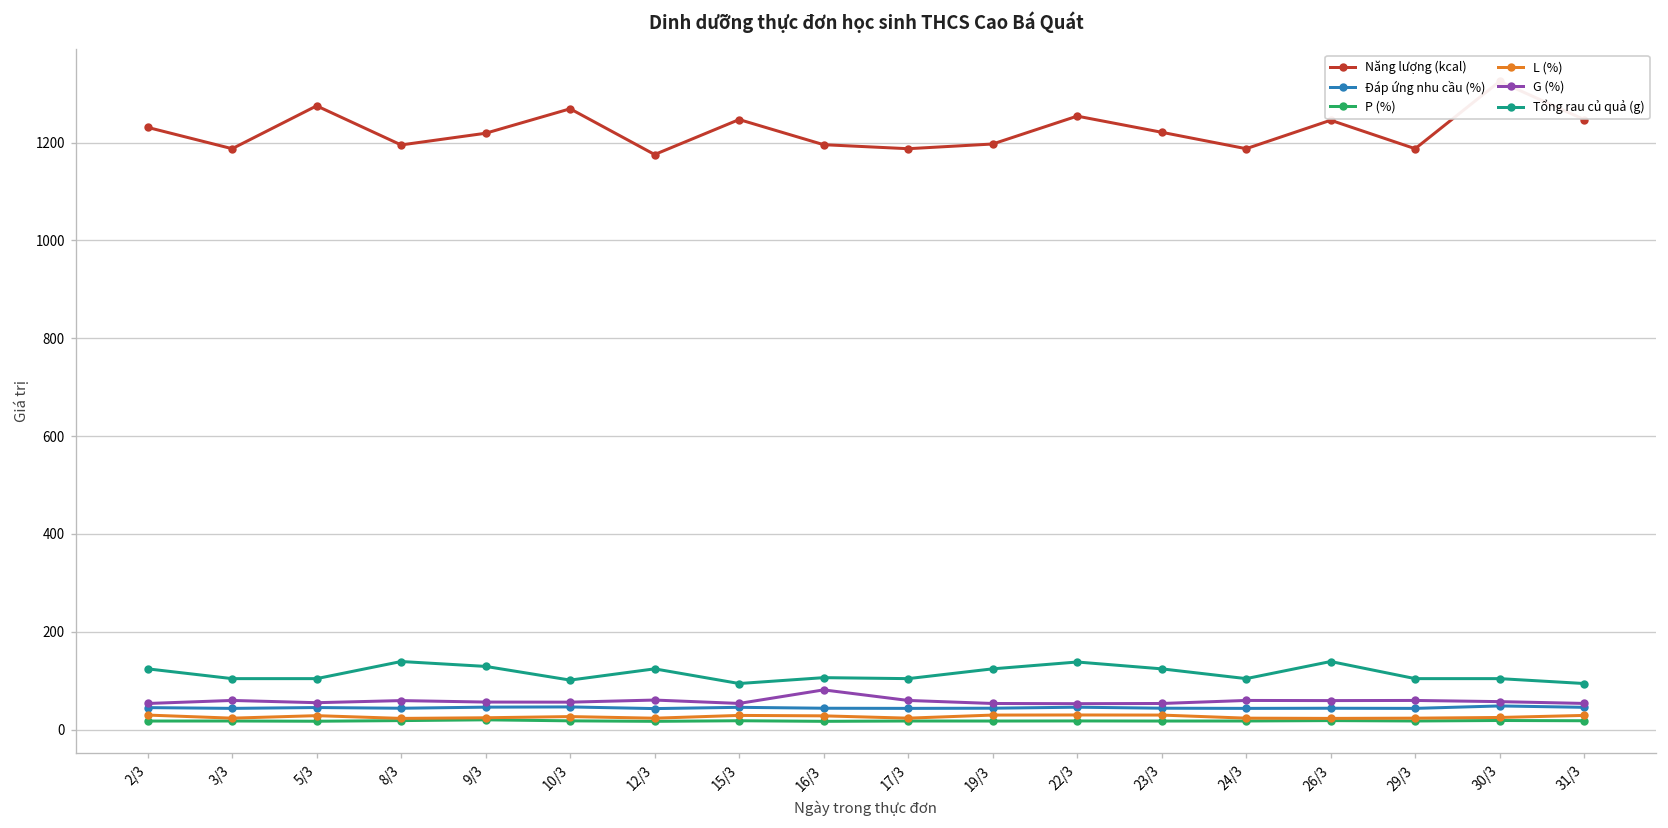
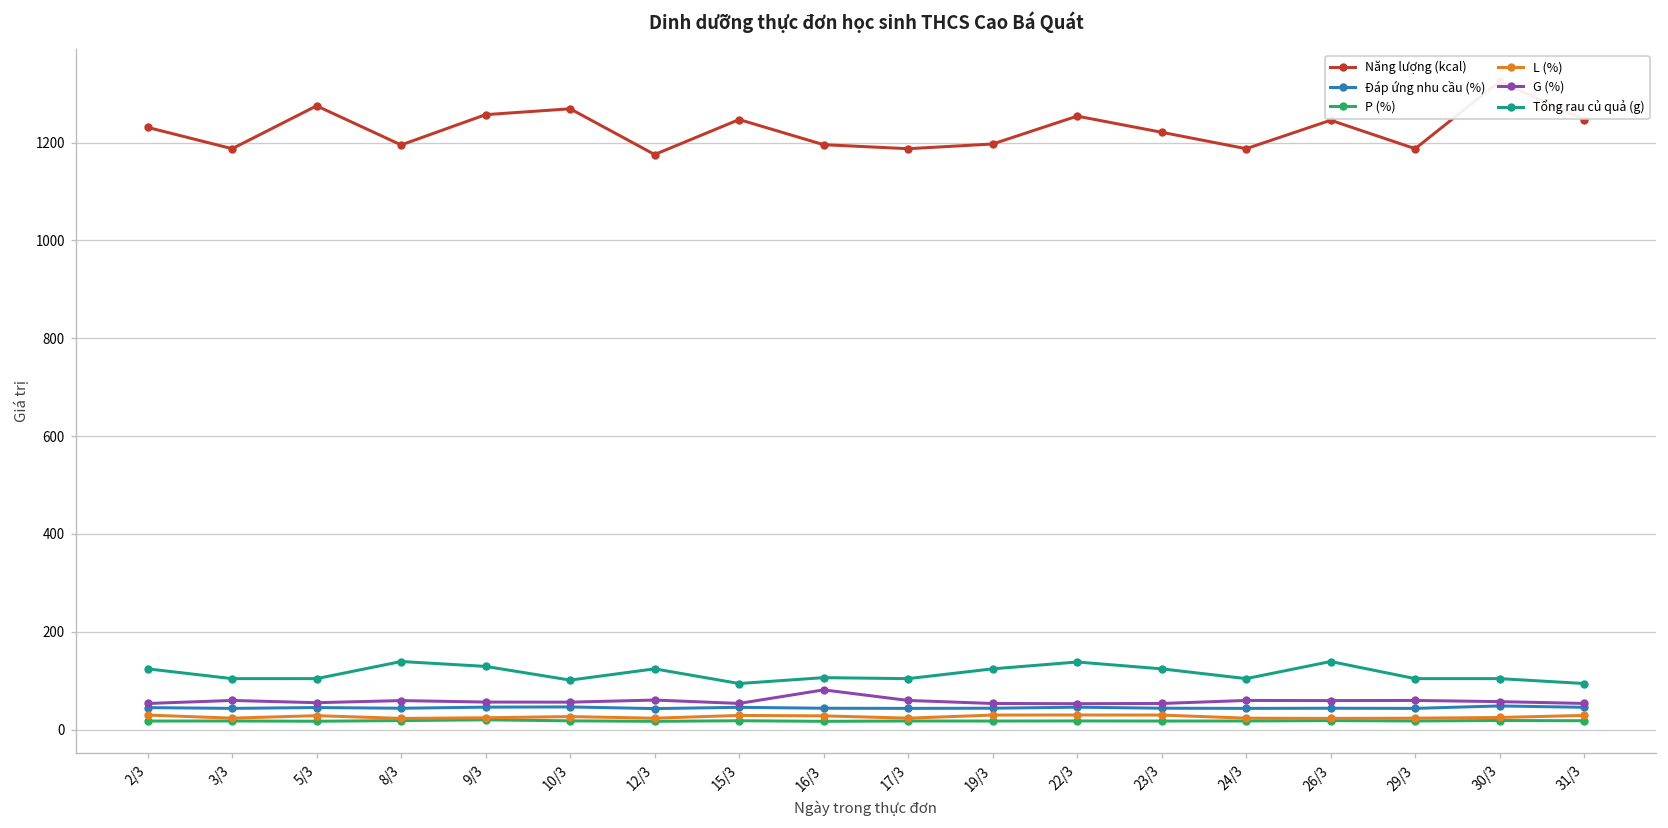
  {
    "Năng lượng (kcal)": {
      "2/3": 1230,
      "3/3": 1190,
      "5/3": 1280,
      "8/3": 1200,
-     "9/3": 1220,
+     "9/3": 1260,
      "10/3": 1270,
      "12/3": 1180,
      "15/3": 1250,
      "16/3": 1200,
      "17/3": 1190,
      "19/3": 1200,
      "22/3": 1250,
      "23/3": 1220,
      "24/3": 1190,
      "26/3": 1250,
      "29/3": 1190,
      "31/3": 1250
    },
    "Đáp ứng nhu cầu (%)": {
      "2/3": 40,
      "3/3": 40,
      "5/3": 40,
      "8/3": 40,
      "9/3": 50,
      "10/3": 50,
      "12/3": 40,
      "15/3": 50,
      "16/3": 40,
      "17/3": 40,
      "19/3": 40,
      "22/3": 50,
      "23/3": 40,
      "24/3": 40,
      "26/3": 40,
      "29/3": 40,
      "30/3": 50,
      "31/3": 50
    },
    "L (%)": {
      "2/3": 30,
      "5/3": 30,
      "10/3": 30,
      "12/3": 20,
      "15/3": 30,
      "16/3": 30,
      "19/3": 30,
      "22/3": 30,
      "23/3": 30,
      "31/3": 30
    },
    "G (%)": {
      "2/3": 50,
      "3/3": 60,
      "5/3": 50,
      "8/3": 60,
      "9/3": 60,
      "10/3": 60,
      "12/3": 60,
      "15/3": 50,
      "16/3": 80,
      "17/3": 60,
      "19/3": 50,
      "22/3": 50,
      "23/3": 50,
      "24/3": 60,
      "26/3": 60,
      "29/3": 60,
      "30/3": 60,
      "31/3": 50
    }
  }
